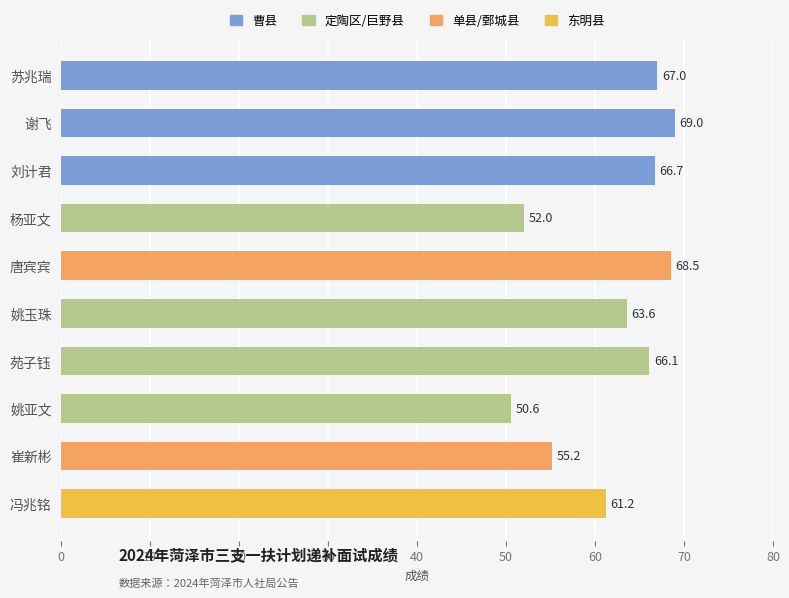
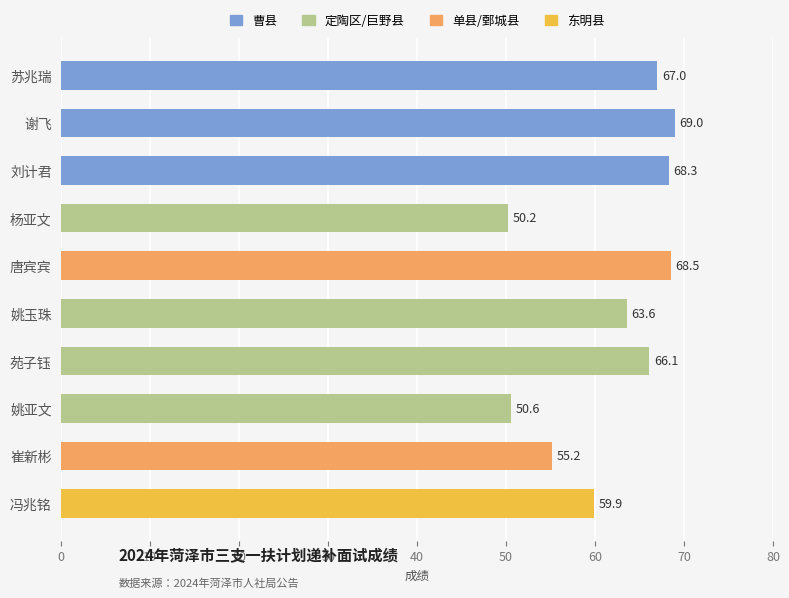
  {
    "苏兆瑞": 67.0,
    "谢飞": 69.0,
-   "刘计君": 66.7,
-   "杨亚文": 52.0,
+   "刘计君": 68.3,
+   "杨亚文": 50.2,
    "唐宾宾": 68.5,
    "姚玉珠": 63.6,
    "苑子钰": 66.1,
    "姚亚文": 50.6,
    "崔新彬": 55.2,
-   "冯兆铭": 61.2
+   "冯兆铭": 59.9
  }
